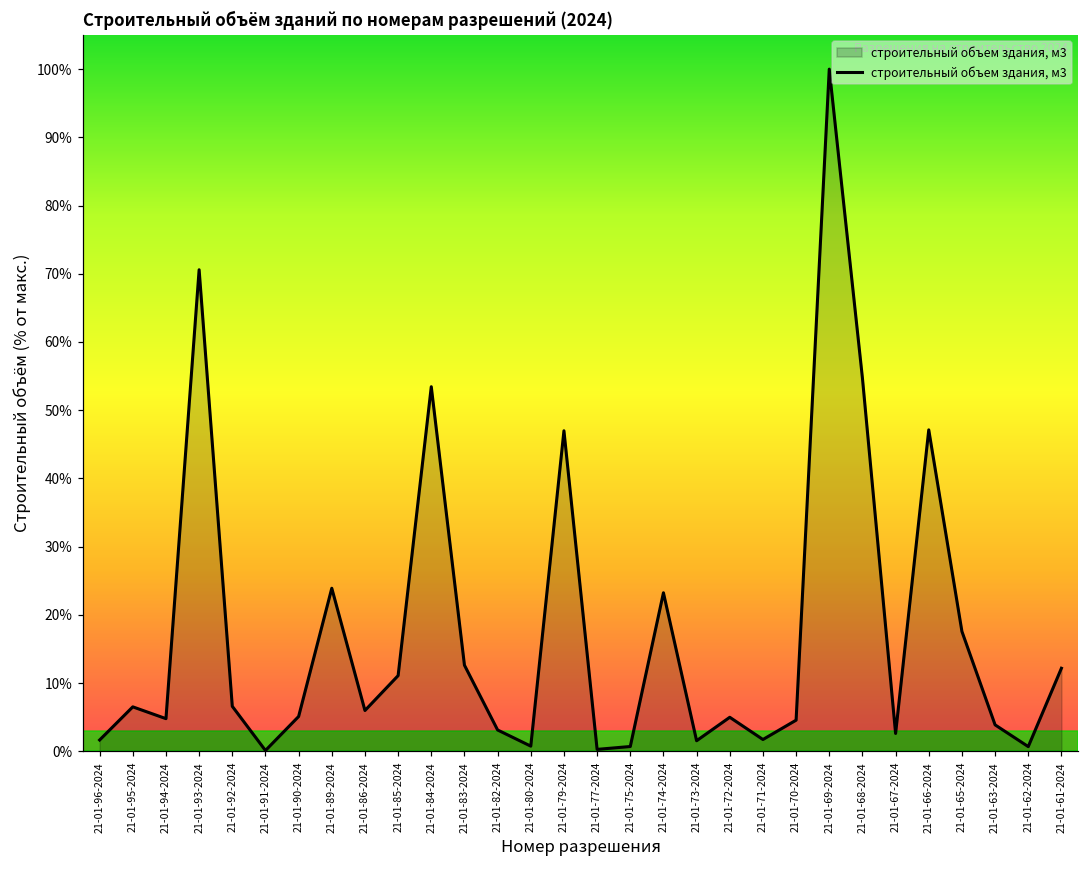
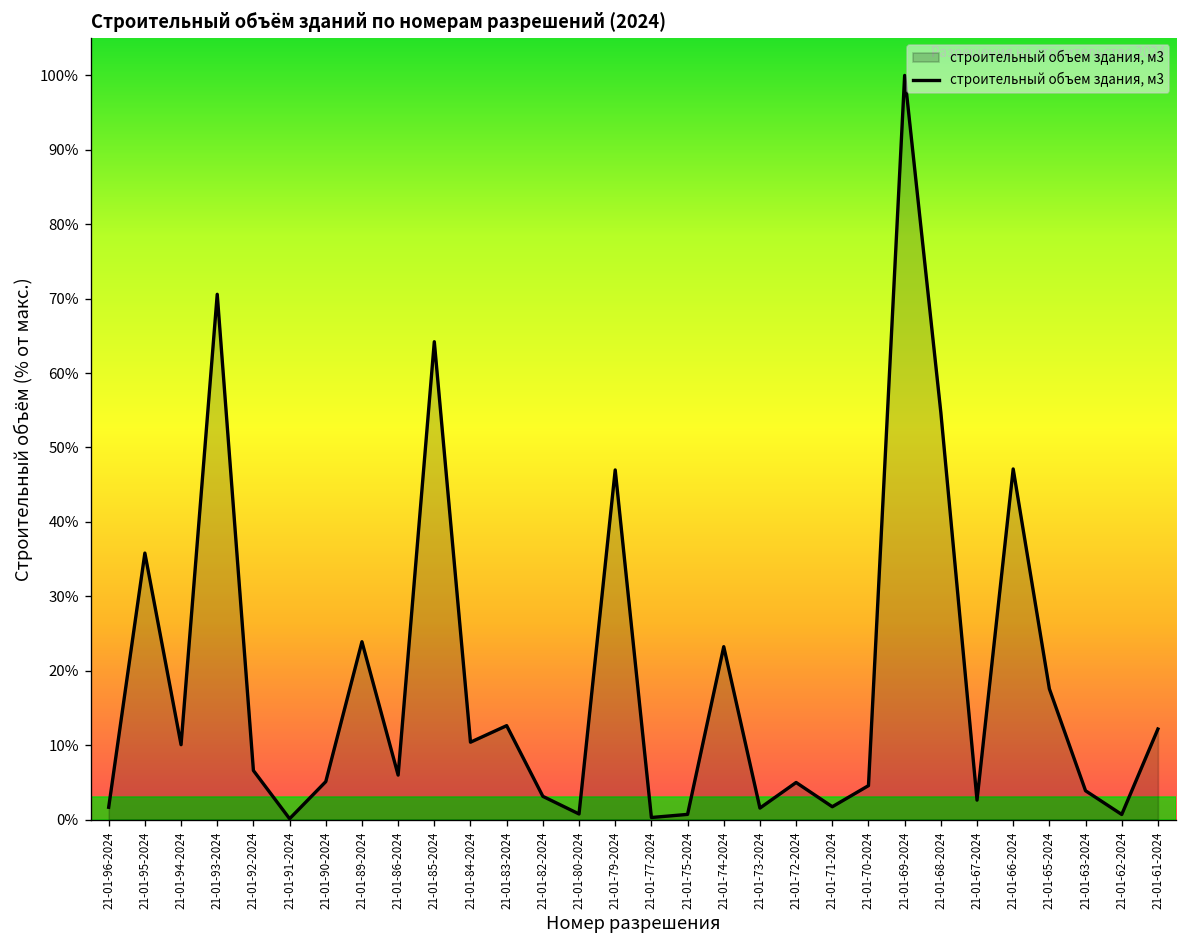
  {
-   "21-01-95-2024": "7%",
-   "21-01-94-2024": "5%",
+   "21-01-95-2024": "36%",
+   "21-01-94-2024": "10%",
    "21-01-93-2024": "71%",
    "21-01-92-2024": "7%",
    "21-01-90-2024": "5%",
    "21-01-89-2024": "24%",
    "21-01-86-2024": "6%",
-   "21-01-85-2024": "11%",
-   "21-01-84-2024": "53%",
+   "21-01-85-2024": "64%",
+   "21-01-84-2024": "10%",
    "21-01-83-2024": "13%",
    "21-01-82-2024": "3%",
    "21-01-79-2024": "47%",
    "21-01-74-2024": "23%",
    "21-01-72-2024": "5%",
    "21-01-70-2024": "5%",
    "21-01-69-2024": "100%",
    "21-01-68-2024": "55%",
    "21-01-66-2024": "47%",
    "21-01-65-2024": "18%",
    "21-01-63-2024": "4%",
    "21-01-61-2024": "12%"
  }
